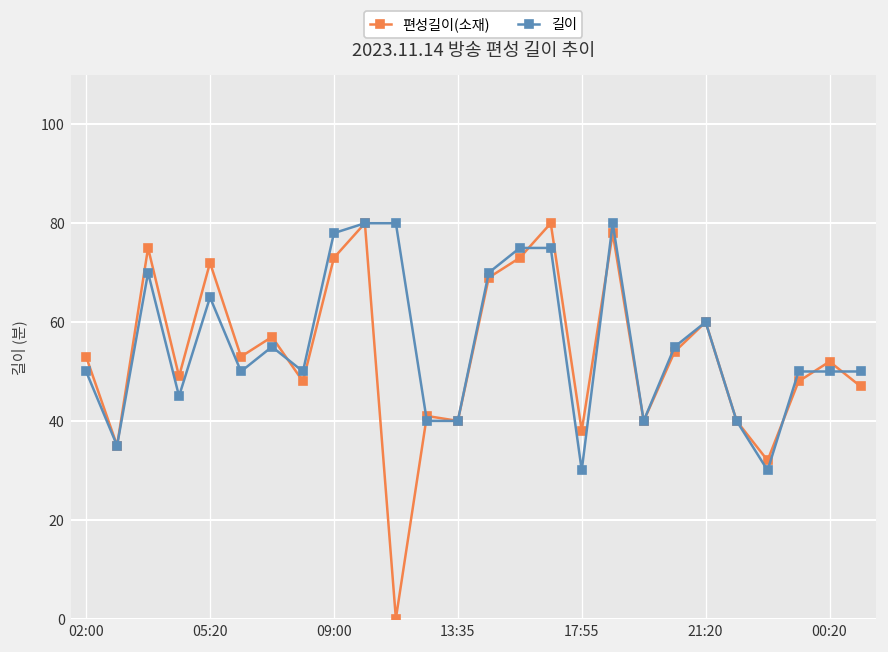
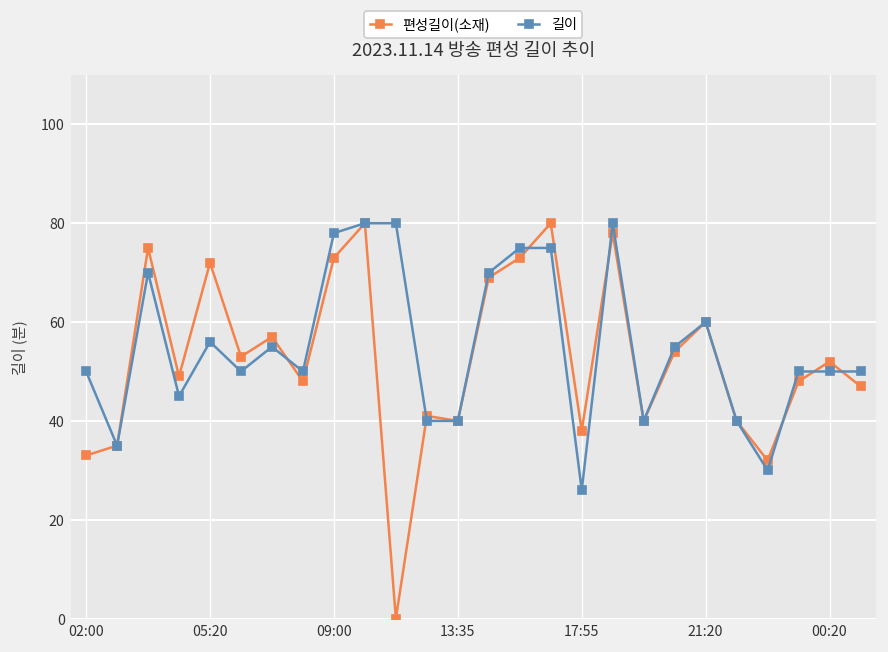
  {
    "편성길이(소재)": {
-     "02:00": 53,
+     "02:00": 33,
      "05:20": 72,
      "09:00": 73,
      "17:55": 38,
      "00:20": 52
    },
    "길이": {
      "02:00": 50,
-     "05:20": 65,
+     "05:20": 56,
      "09:00": 78,
-     "17:55": 30,
+     "17:55": 26,
      "00:20": 50
    }
  }
